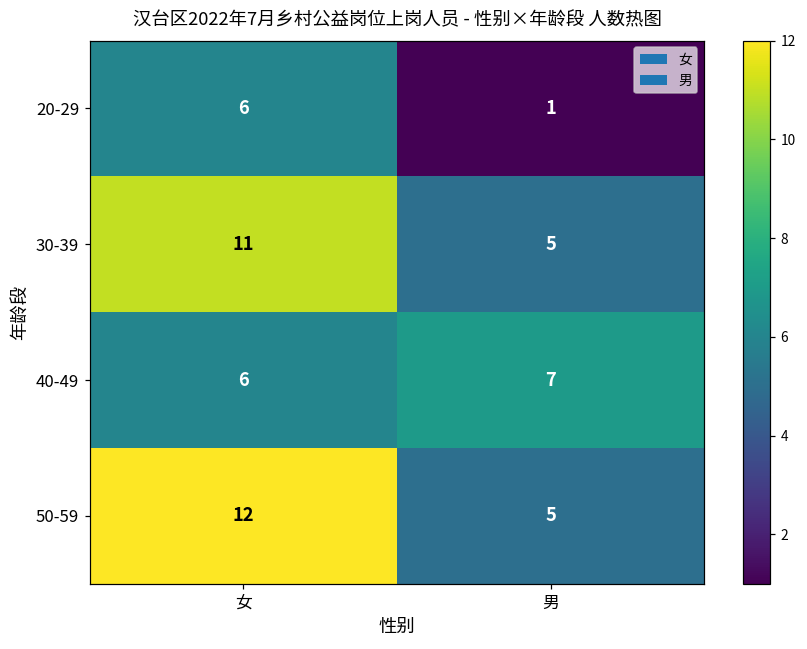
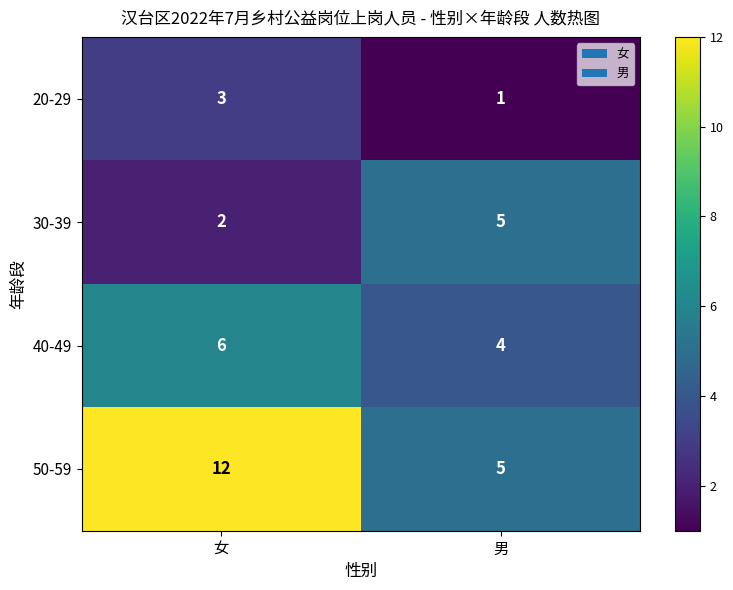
  {
    "20-29": {
-     "女": 6,
+     "女": 3,
      "男": 1
    },
    "30-39": {
-     "女": 11,
+     "女": 2,
      "男": 5
    },
    "40-49": {
      "女": 6,
-     "男": 7
+     "男": 4
    },
    "50-59": {
      "女": 12,
      "男": 5
    }
  }
